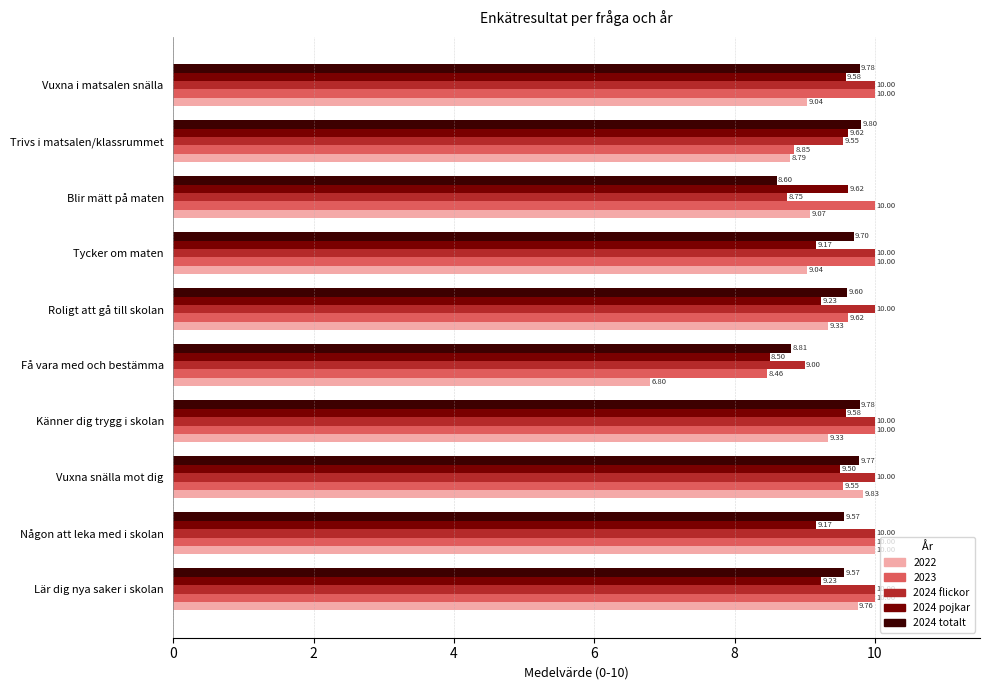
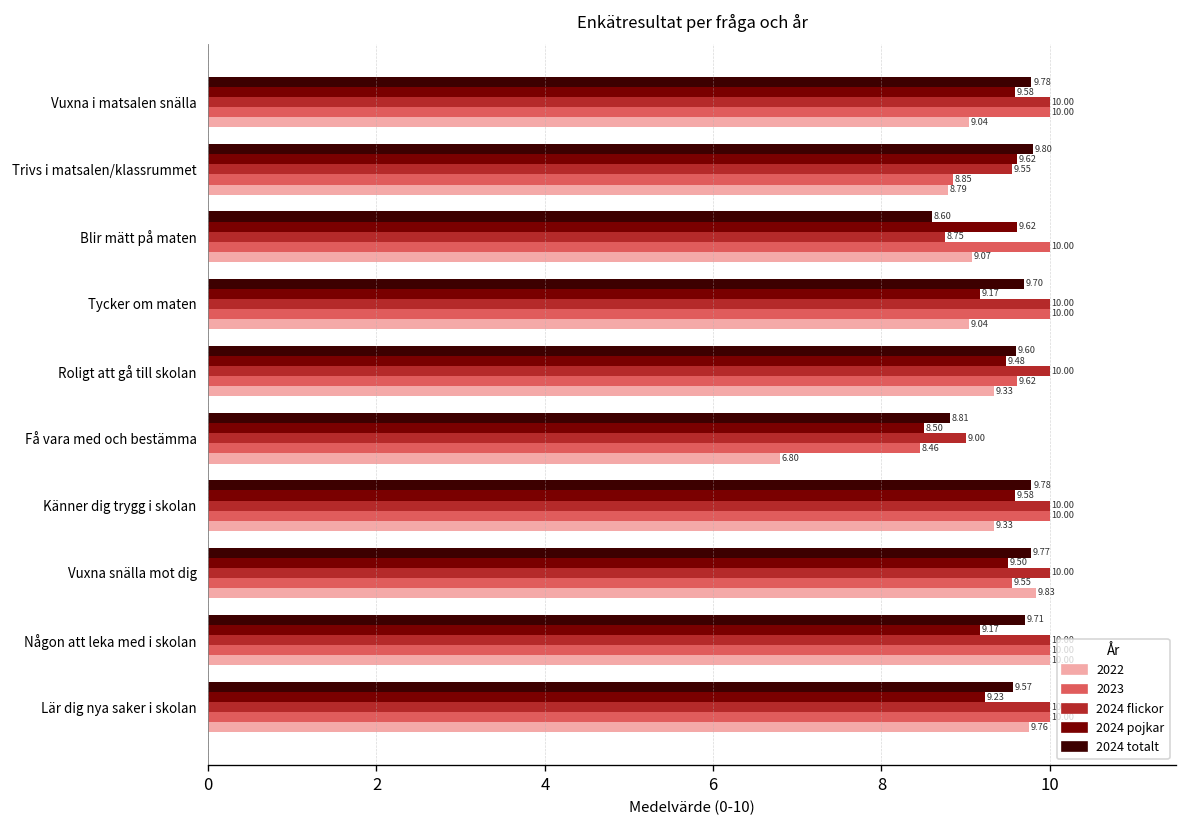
  {
    "2022": {
      "Vuxna i matsalen snälla": 9.04,
      "Trivs i matsalen/klassrummet": 8.79,
      "Blir mätt på maten": 9.07,
      "Tycker om maten": 9.04,
      "Roligt att gå till skolan": 9.33,
      "Få vara med och bestämma": 6.80,
      "Känner dig trygg i skolan": 9.33,
      "Vuxna snälla mot dig": 9.83,
      "Lär dig nya saker i skolan": 9.76
    },
    "2023": {
      "Vuxna i matsalen snälla": 10.00,
      "Trivs i matsalen/klassrummet": 8.85,
      "Blir mätt på maten": 10.00,
      "Tycker om maten": 10.00,
      "Roligt att gå till skolan": 9.62,
      "Få vara med och bestämma": 8.46,
      "Känner dig trygg i skolan": 10.00,
      "Vuxna snälla mot dig": 9.55
    },
    "2024 flickor": {
      "Vuxna i matsalen snälla": 10.00,
      "Trivs i matsalen/klassrummet": 9.55,
      "Blir mätt på maten": 8.75,
      "Tycker om maten": 10.00,
      "Roligt att gå till skolan": 10.00,
      "Få vara med och bestämma": 9.00,
      "Känner dig trygg i skolan": 10.00,
      "Vuxna snälla mot dig": 10.00
    },
    "2024 pojkar": {
      "Vuxna i matsalen snälla": 9.58,
      "Trivs i matsalen/klassrummet": 9.62,
      "Blir mätt på maten": 9.62,
      "Tycker om maten": 9.17,
-     "Roligt att gå till skolan": 9.23,
+     "Roligt att gå till skolan": 9.48,
      "Få vara med och bestämma": 8.50,
      "Känner dig trygg i skolan": 9.58,
      "Vuxna snälla mot dig": 9.50,
      "Någon att leka med i skolan": 9.17,
      "Lär dig nya saker i skolan": 9.23
    },
    "2024 totalt": {
      "Vuxna i matsalen snälla": 9.78,
      "Trivs i matsalen/klassrummet": 9.80,
      "Blir mätt på maten": 8.60,
      "Tycker om maten": 9.70,
      "Roligt att gå till skolan": 9.60,
      "Få vara med och bestämma": 8.81,
      "Känner dig trygg i skolan": 9.78,
      "Vuxna snälla mot dig": 9.77,
-     "Någon att leka med i skolan": 9.57,
+     "Någon att leka med i skolan": 9.71,
      "Lär dig nya saker i skolan": 9.57
    }
  }
